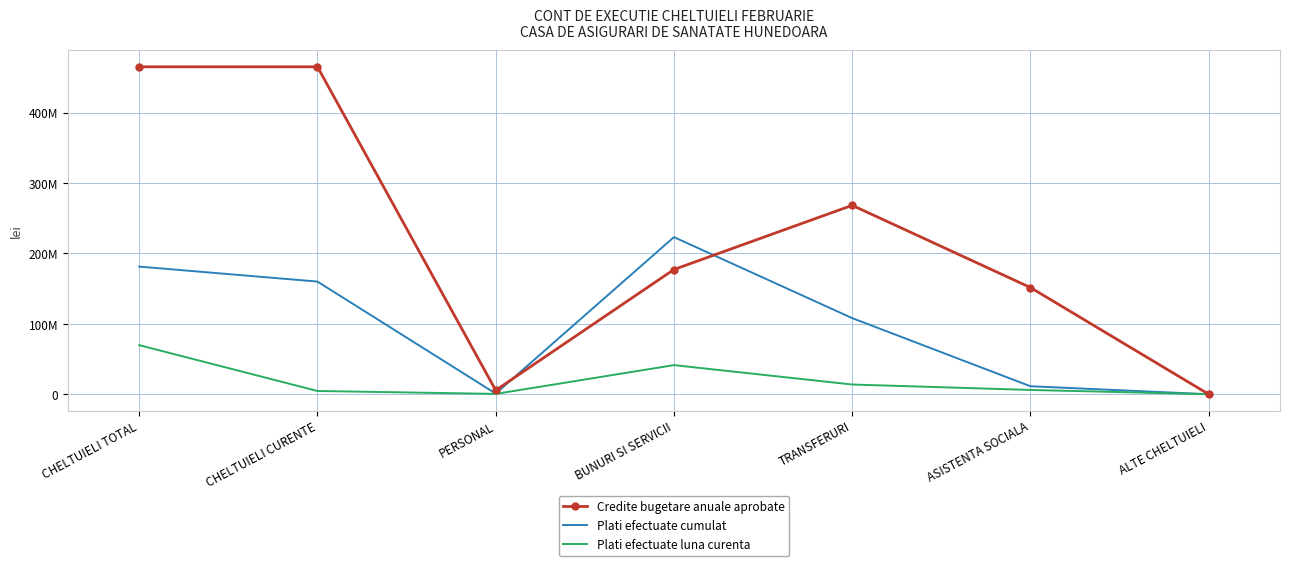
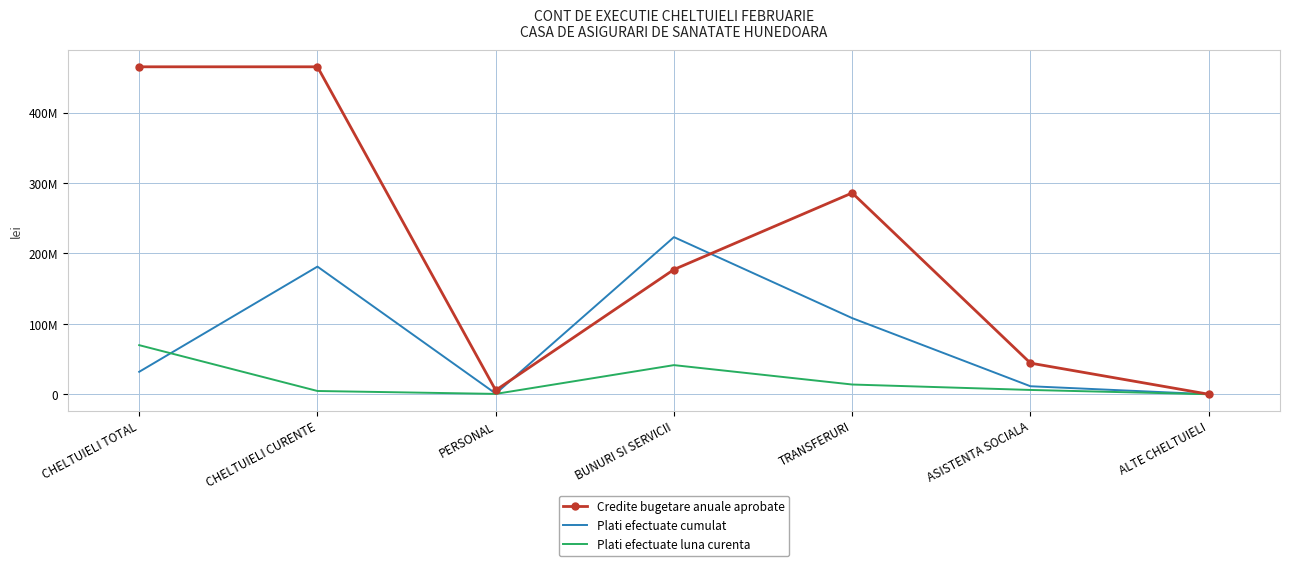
  {
    "Credite bugetare anuale aprobate": {
      "CHELTUIELI TOTAL": 470000000,
      "CHELTUIELI CURENTE": 470000000,
      "PERSONAL": 10000000,
      "BUNURI SI SERVICII": 180000000,
-     "TRANSFERURI": 270000000,
-     "ASISTENTA SOCIALA": 150000000
+     "TRANSFERURI": 290000000,
+     "ASISTENTA SOCIALA": 40000000
    },
    "Plati efectuate cumulat": {
-     "CHELTUIELI TOTAL": 180000000,
-     "CHELTUIELI CURENTE": 160000000,
+     "CHELTUIELI TOTAL": 30000000,
+     "CHELTUIELI CURENTE": 180000000,
      "BUNURI SI SERVICII": 220000000,
      "TRANSFERURI": 110000000,
      "ASISTENTA SOCIALA": 10000000
    },
    "Plati efectuate luna curenta": {
      "CHELTUIELI TOTAL": 70000000,
      "CHELTUIELI CURENTE": 0,
      "BUNURI SI SERVICII": 40000000,
      "TRANSFERURI": 10000000,
      "ASISTENTA SOCIALA": 10000000
    }
  }
